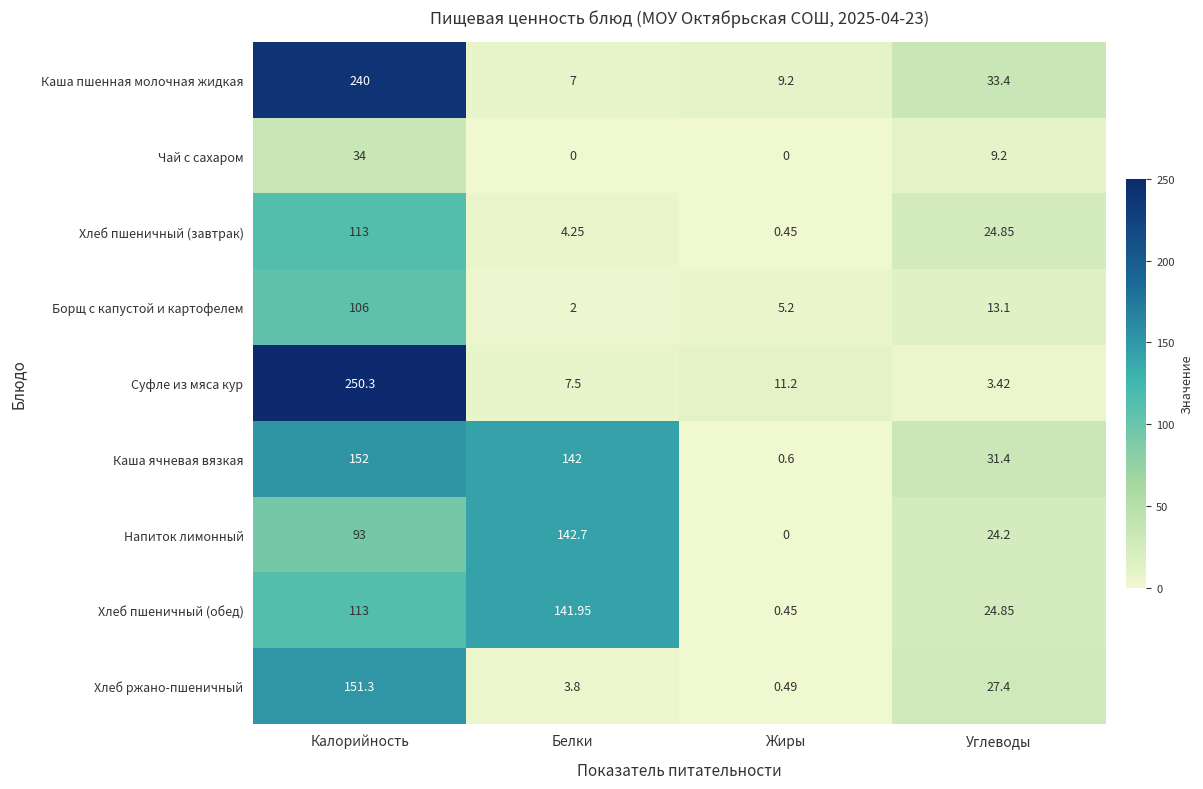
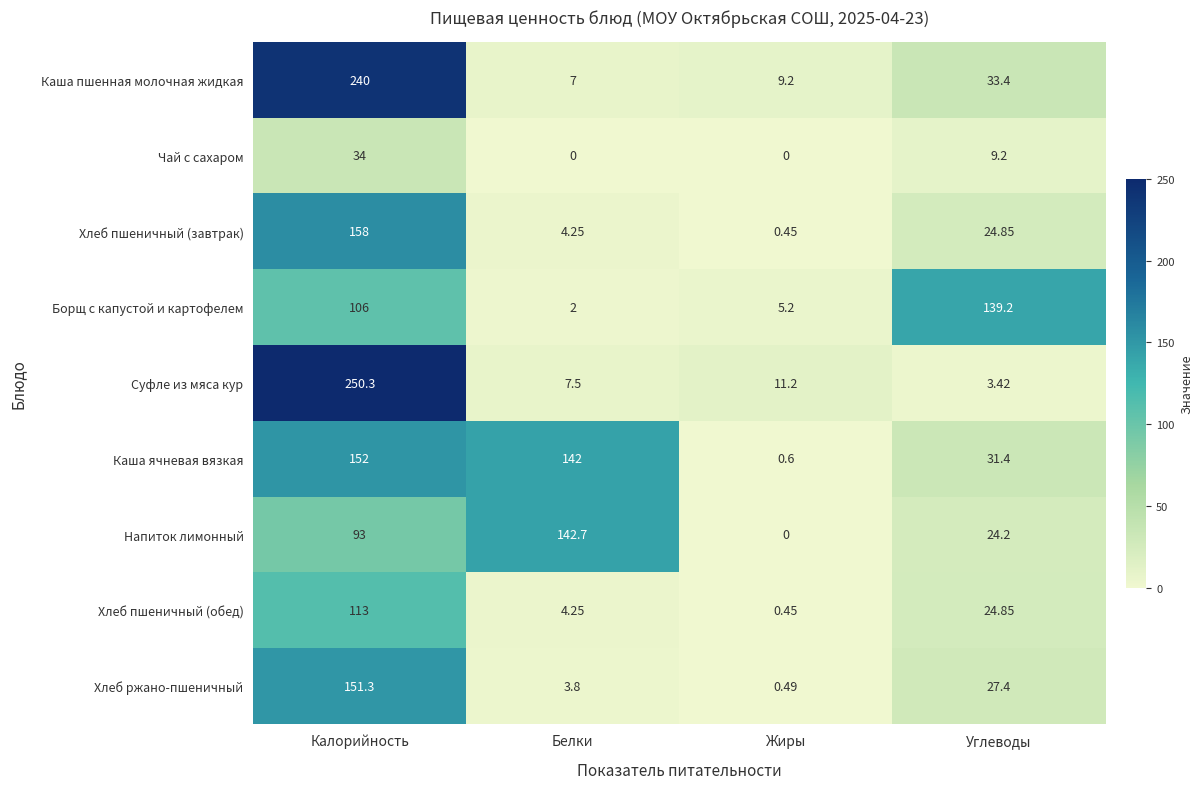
  {
    "Каша пшенная молочная жидкая": {
      "Калорийность": 240,
      "Белки": 7,
      "Жиры": 9.2,
      "Углеводы": 33.4
    },
    "Чай с сахаром": {
      "Калорийность": 34,
      "Белки": 0,
      "Жиры": 0,
      "Углеводы": 9.2
    },
    "Хлеб пшеничный (завтрак)": {
-     "Калорийность": 113,
+     "Калорийность": 158,
      "Белки": 4.25,
      "Жиры": 0.45,
      "Углеводы": 24.85
    },
    "Борщ с капустой и картофелем": {
      "Калорийность": 106,
      "Белки": 2,
      "Жиры": 5.2,
-     "Углеводы": 13.1
+     "Углеводы": 139.2
    },
    "Суфле из мяса кур": {
      "Калорийность": 250.3,
      "Белки": 7.5,
      "Жиры": 11.2,
      "Углеводы": 3.42
    },
    "Каша ячневая вязкая": {
      "Калорийность": 152,
      "Белки": 142,
      "Жиры": 0.6,
      "Углеводы": 31.4
    },
    "Напиток лимонный": {
      "Калорийность": 93,
      "Белки": 142.7,
      "Жиры": 0,
      "Углеводы": 24.2
    },
    "Хлеб пшеничный (обед)": {
      "Калорийность": 113,
-     "Белки": 141.95,
+     "Белки": 4.25,
      "Жиры": 0.45,
      "Углеводы": 24.85
    },
    "Хлеб ржано-пшеничный": {
      "Калорийность": 151.3,
      "Белки": 3.8,
      "Жиры": 0.49,
      "Углеводы": 27.4
    }
  }
